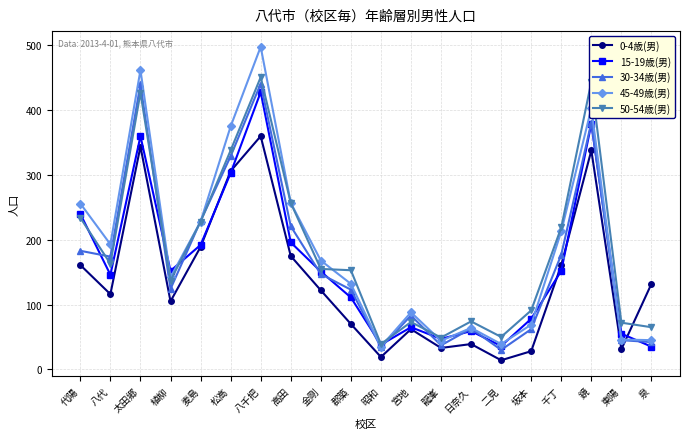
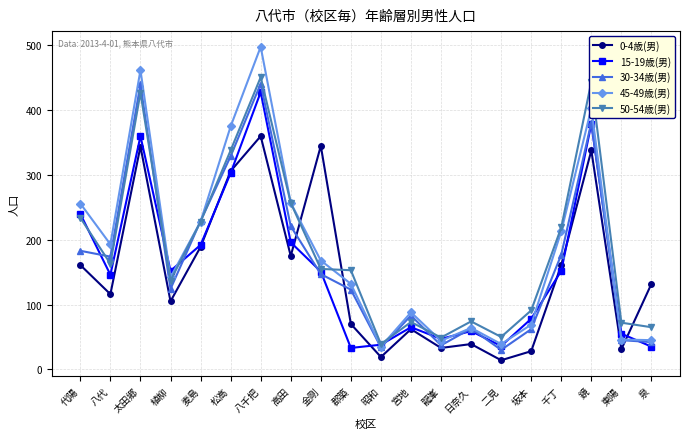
  {
    "0-4歳(男)": {
      "代陽": 160,
      "八代": 120,
      "太田郷": 340,
      "植柳": 110,
      "八千把": 360,
      "高田": 180,
-     "金剛": 120,
+     "金剛": 350,
      "郡築": 70,
      "昭和": 20,
      "日奈久": 40,
      "二見": 10,
      "坂本": 30,
      "千丁": 160,
      "鏡": 340,
      "東陽": 30,
      "泉": 130
    },
    "15-19歳(男)": {
      "代陽": 240,
      "八代": 150,
      "太田郷": 360,
      "植柳": 150,
      "八千把": 430,
      "高田": 200,
      "金剛": 150,
-     "郡築": 110,
+     "郡築": 30,
      "日奈久": 60,
      "坂本": 80,
      "千丁": 150,
      "東陽": 60,
      "泉": 40
    }
  }
